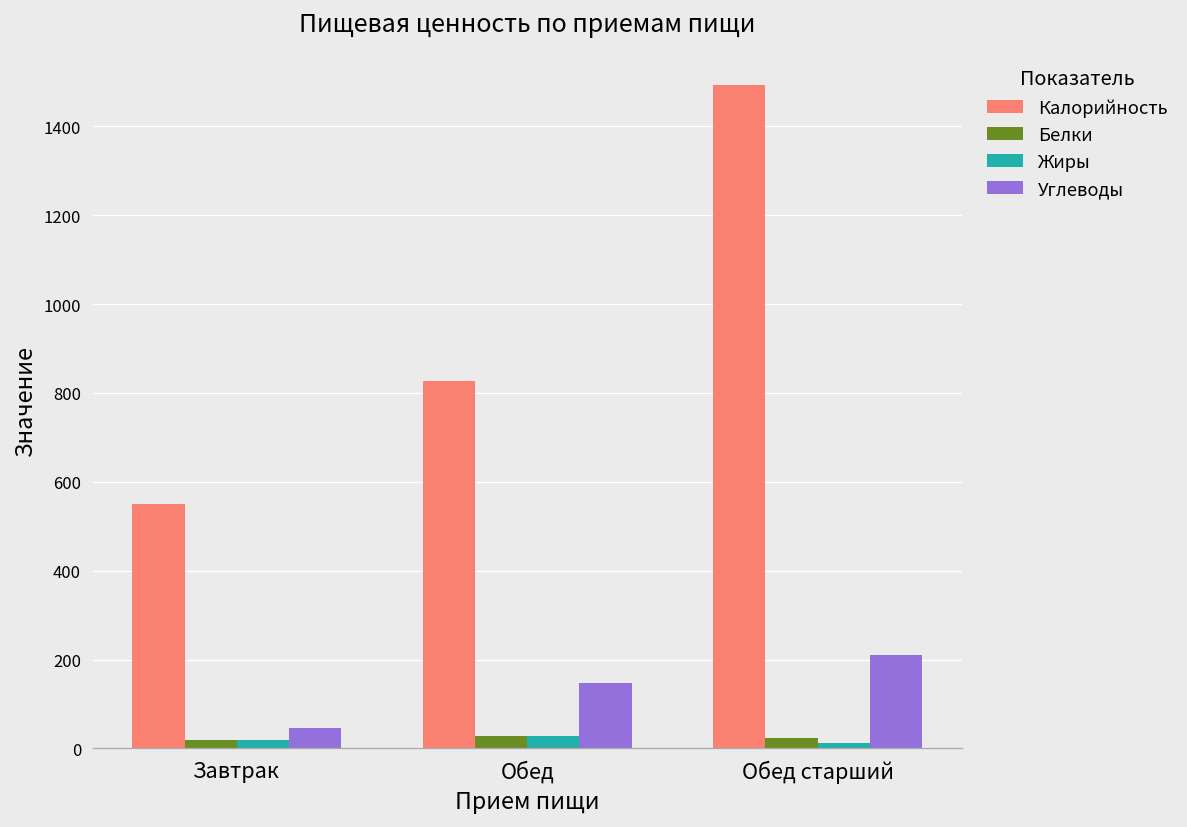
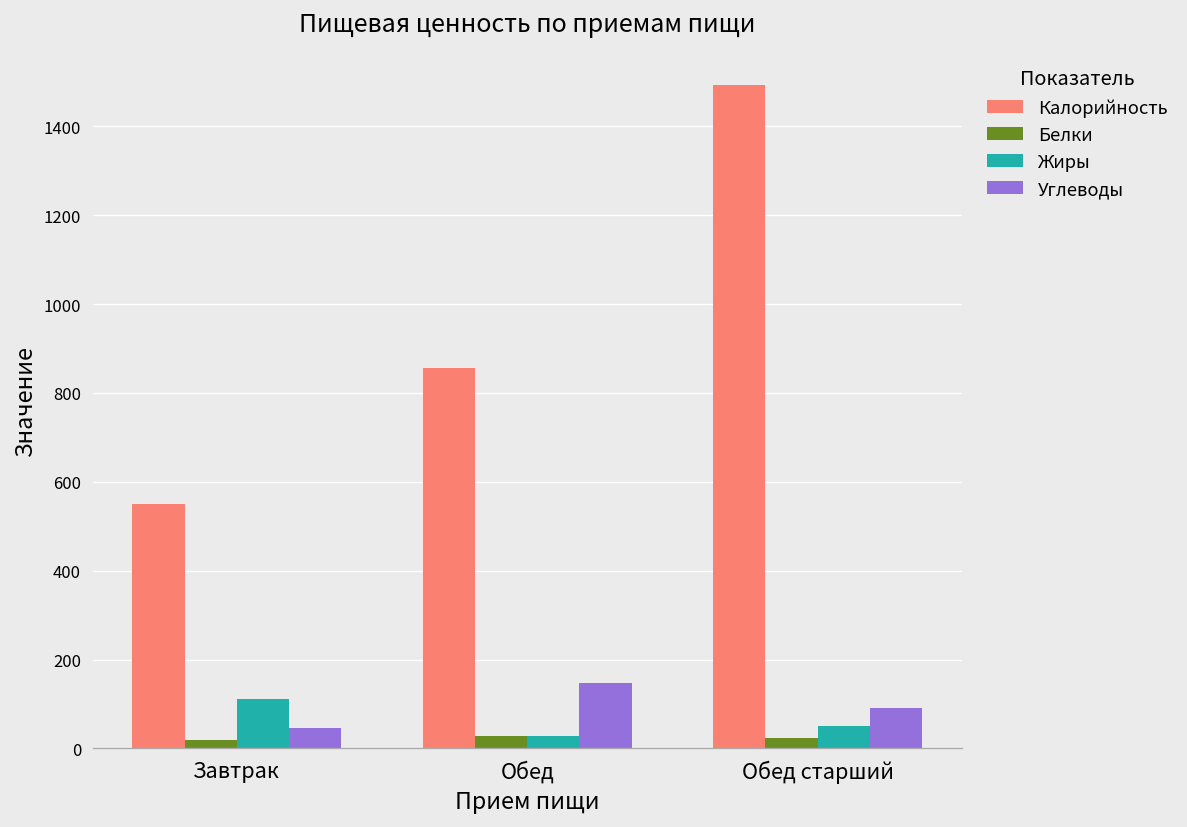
  {
    "Калорийность": {
      "Завтрак": 550,
-     "Обед": 830,
+     "Обед": 860,
      "Обед старший": 1490
    },
    "Белки": {
      "Завтрак": 20,
      "Обед": 30,
      "Обед старший": 20
    },
    "Жиры": {
-     "Завтрак": 20,
+     "Завтрак": 110,
      "Обед": 30,
-     "Обед старший": 10
+     "Обед старший": 50
    },
    "Углеводы": {
      "Завтрак": 50,
      "Обед": 150,
-     "Обед старший": 210
+     "Обед старший": 90
    }
  }
